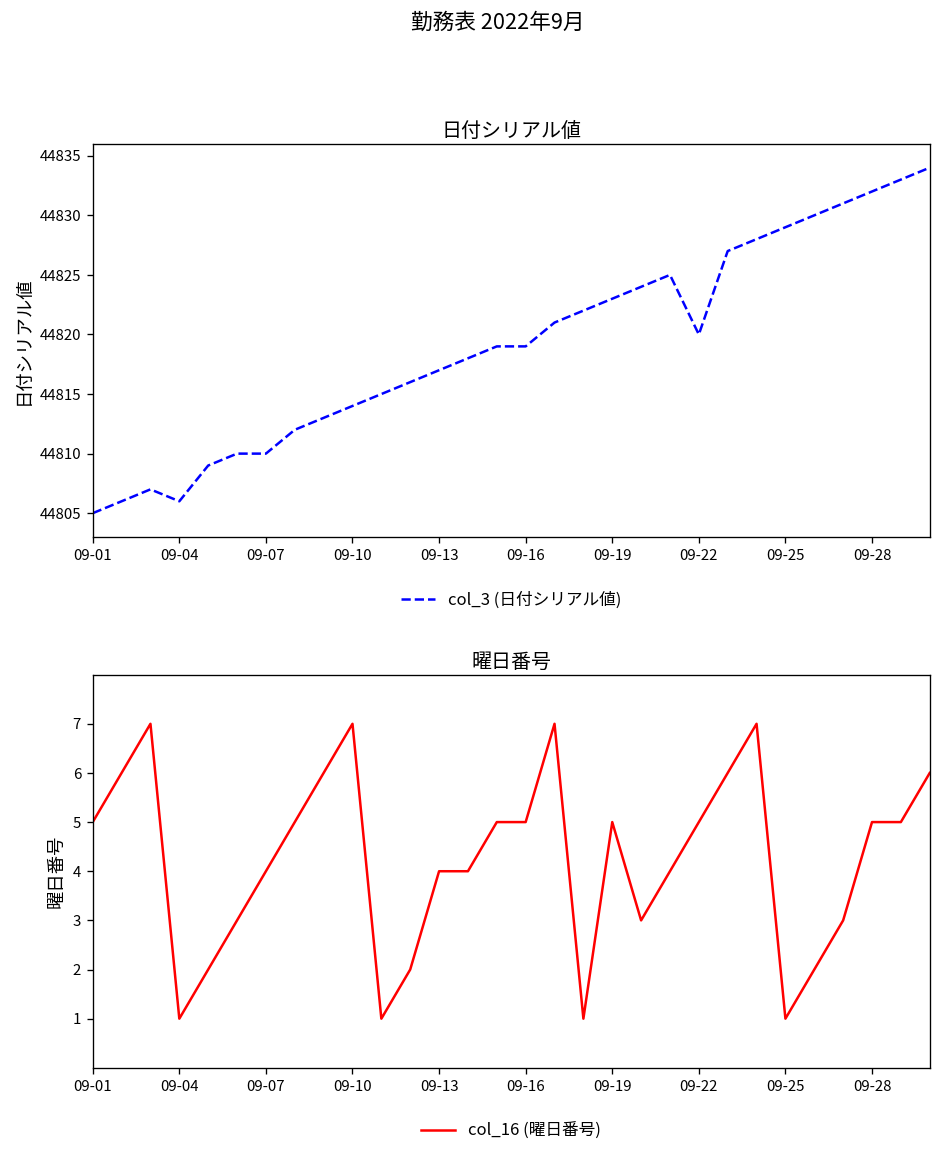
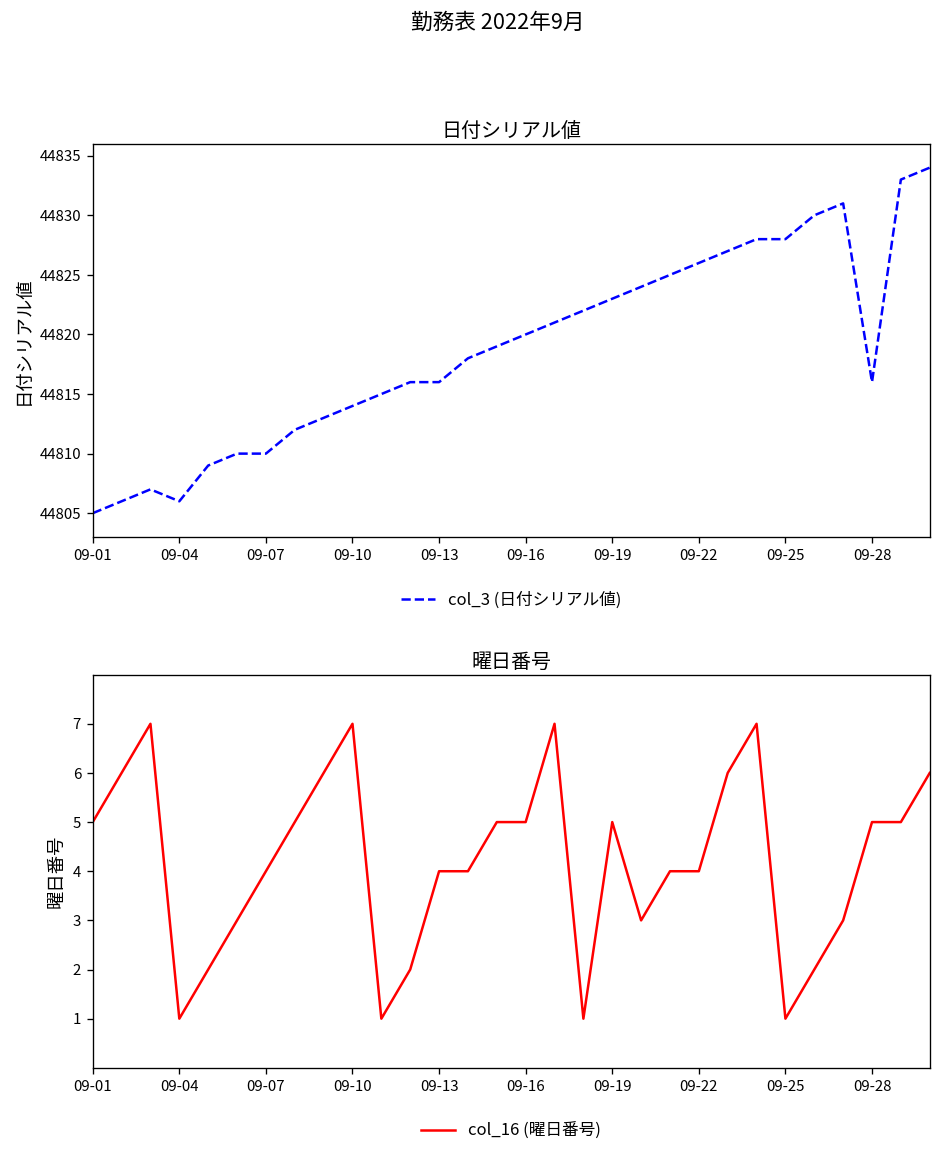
  {
    "日付シリアル値": {
      "09-01": 44805,
      "09-04": 44806,
      "09-07": 44810,
      "09-10": 44814,
-     "09-13": 44817,
-     "09-16": 44819,
+     "09-13": 44816,
+     "09-16": 44820,
      "09-19": 44823,
-     "09-22": 44820,
-     "09-25": 44829,
-     "09-28": 44832
+     "09-22": 44826,
+     "09-25": 44828,
+     "09-28": 44816
    },
    "曜日番号": {
      "09-01": 5,
      "09-04": 1,
      "09-07": 4,
      "09-10": 7,
      "09-13": 4,
      "09-16": 5,
      "09-19": 5,
-     "09-22": 5,
+     "09-22": 4,
      "09-25": 1,
      "09-28": 5
    }
  }
